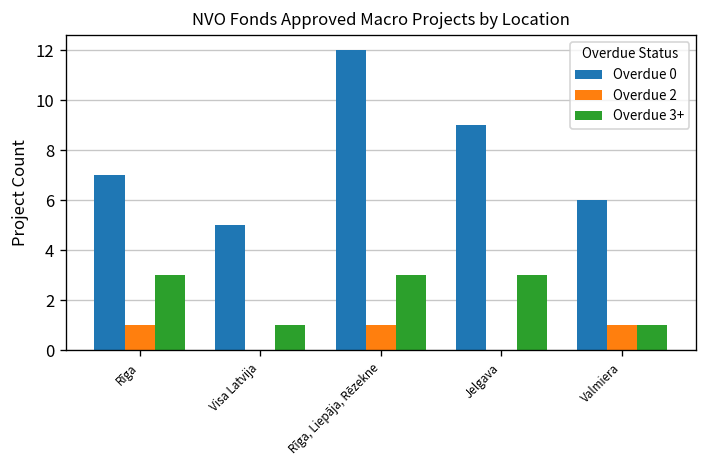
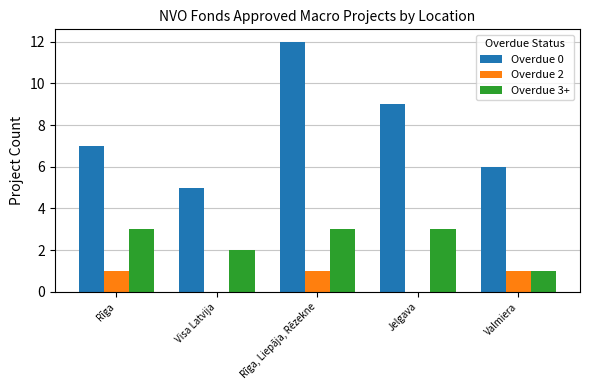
  {
    "Overdue 0": {
      "Rīga": 7,
      "Visa Latvija": 5,
      "Rīga, Liepāja, Rēzekne": 12,
      "Jelgava": 9,
      "Valmiera": 6
    },
    "Overdue 2": {
      "Rīga": 1,
      "Visa Latvija": 0,
      "Rīga, Liepāja, Rēzekne": 1,
      "Jelgava": 0,
      "Valmiera": 1
    },
    "Overdue 3+": {
      "Rīga": 3,
-     "Visa Latvija": 1,
+     "Visa Latvija": 2,
      "Rīga, Liepāja, Rēzekne": 3,
      "Jelgava": 3,
      "Valmiera": 1
    }
  }
